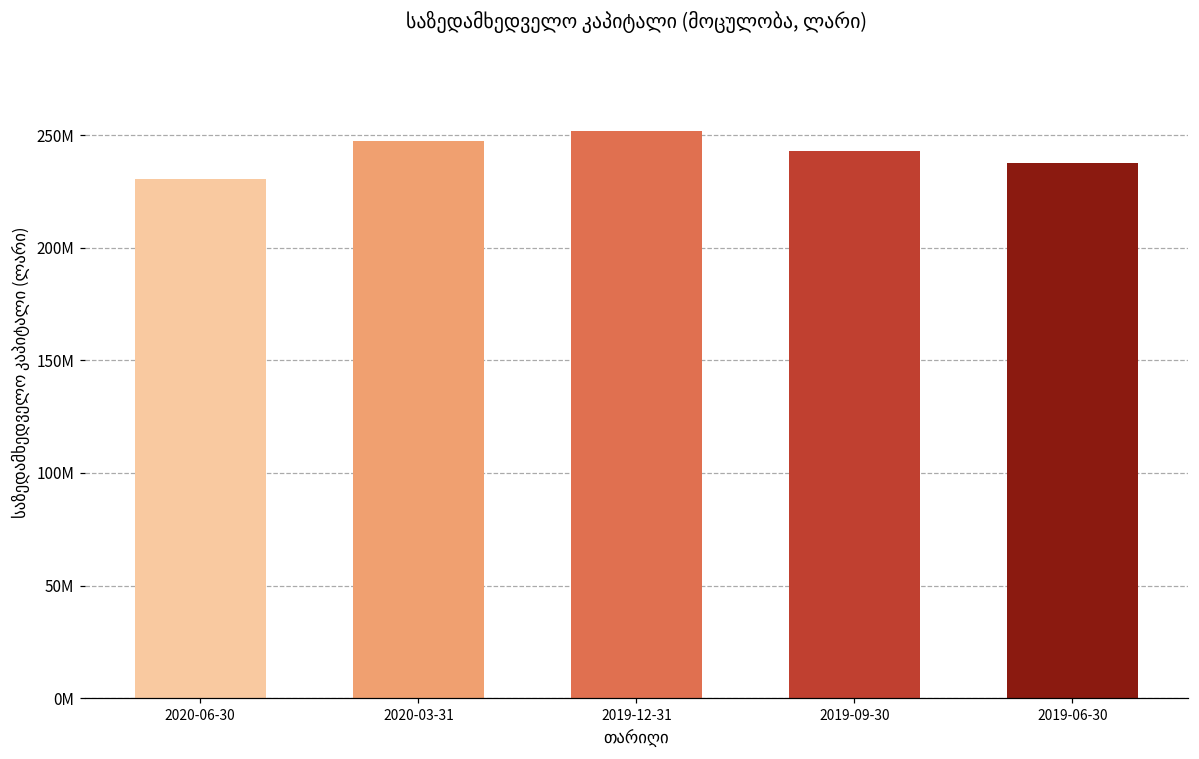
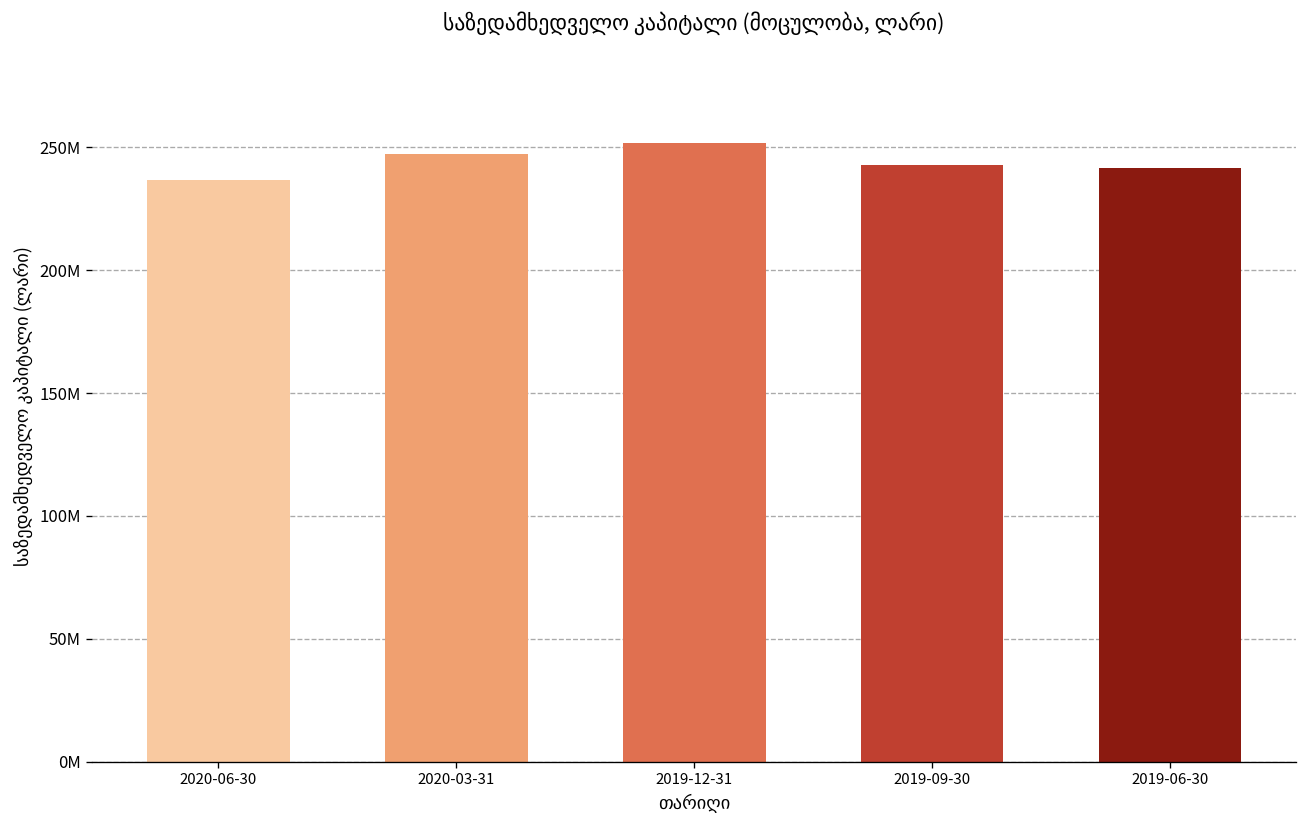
  {
-   "2020-06-30": 231000000,
+   "2020-06-30": 237000000,
    "2020-03-31": 247000000,
    "2019-12-31": 252000000,
    "2019-09-30": 243000000,
-   "2019-06-30": 237000000
+   "2019-06-30": 241000000
  }
